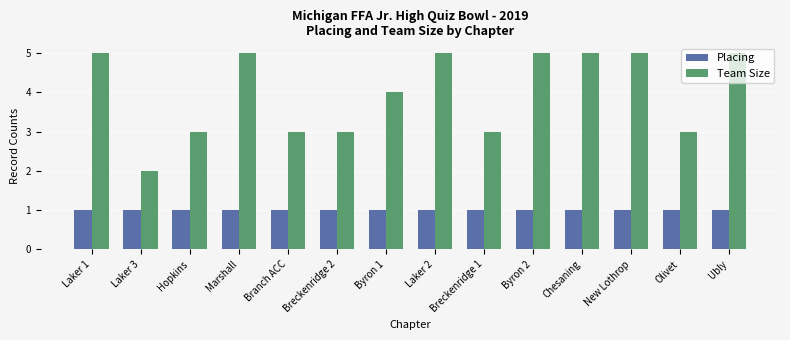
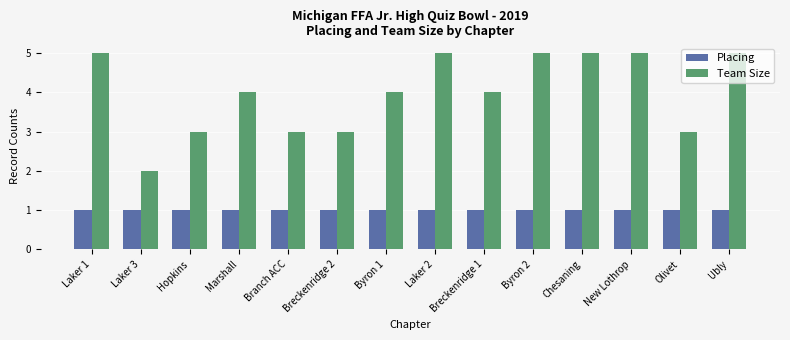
  {
    "Placing": {
      "Laker 1": 1,
      "Laker 3": 1,
      "Hopkins": 1,
      "Marshall": 1,
      "Branch ACC": 1,
      "Breckenridge 2": 1,
      "Byron 1": 1,
      "Laker 2": 1,
      "Breckenridge 1": 1,
      "Byron 2": 1,
      "Chesaning": 1,
      "New Lothrop": 1,
      "Olivet": 1,
      "Ubly": 1
    },
    "Team Size": {
      "Laker 1": 5,
      "Laker 3": 2,
      "Hopkins": 3,
-     "Marshall": 5,
+     "Marshall": 4,
      "Branch ACC": 3,
      "Breckenridge 2": 3,
      "Byron 1": 4,
      "Laker 2": 5,
-     "Breckenridge 1": 3,
+     "Breckenridge 1": 4,
      "Byron 2": 5,
      "Chesaning": 5,
      "New Lothrop": 5,
      "Olivet": 3
    }
  }
